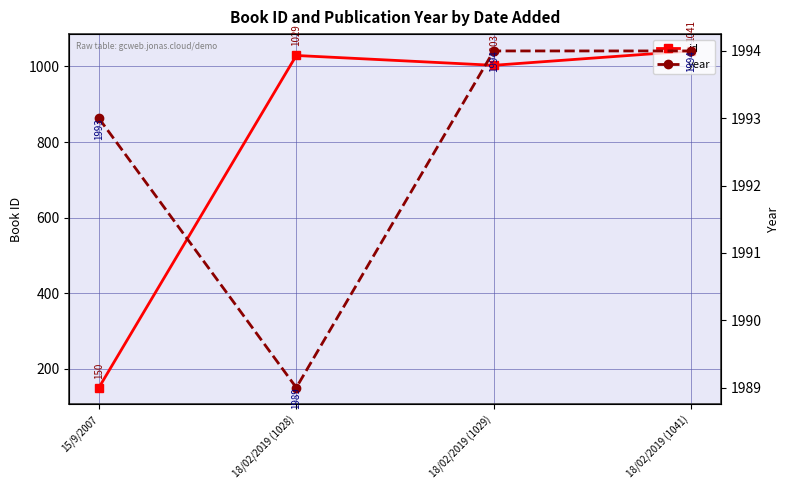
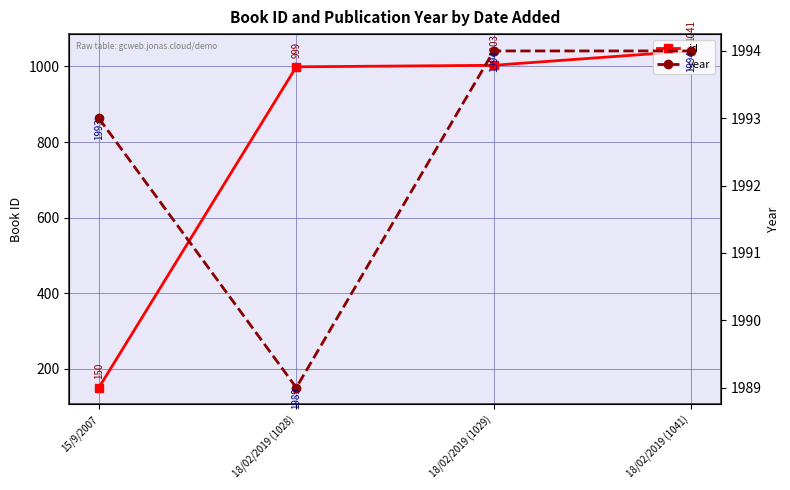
  {
    "id": {
      "15/9/2007": 150,
-     "18/02/2019 (1028)": 1029
+     "18/02/2019 (1028)": 999
    },
    "year": {
      "15/9/2007": 1993,
      "18/02/2019 (1028)": 1989
    }
  }
